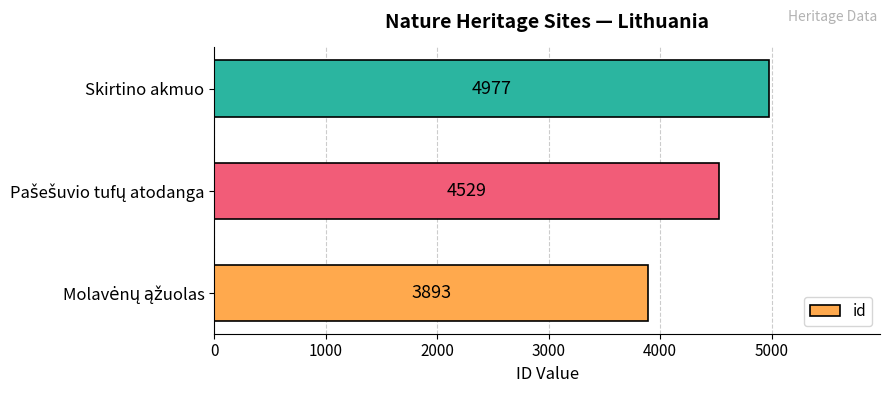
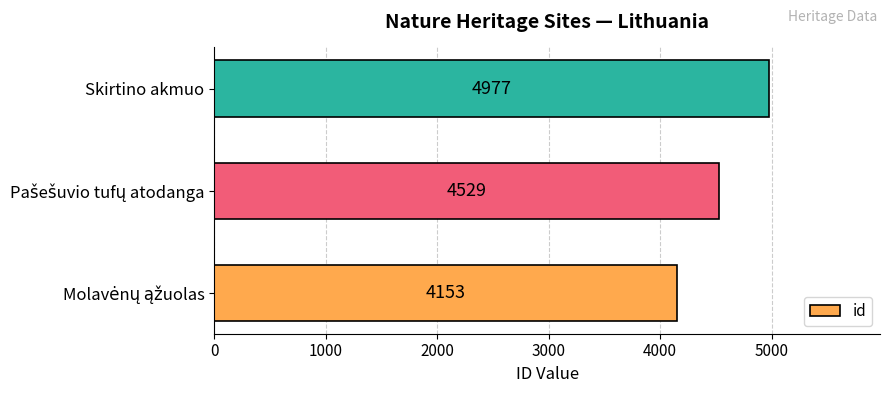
  {
    "Skirtino akmuo": 4977,
    "Pašešuvio tufų atodanga": 4529,
-   "Molavėnų ąžuolas": 3893
+   "Molavėnų ąžuolas": 4153
  }
